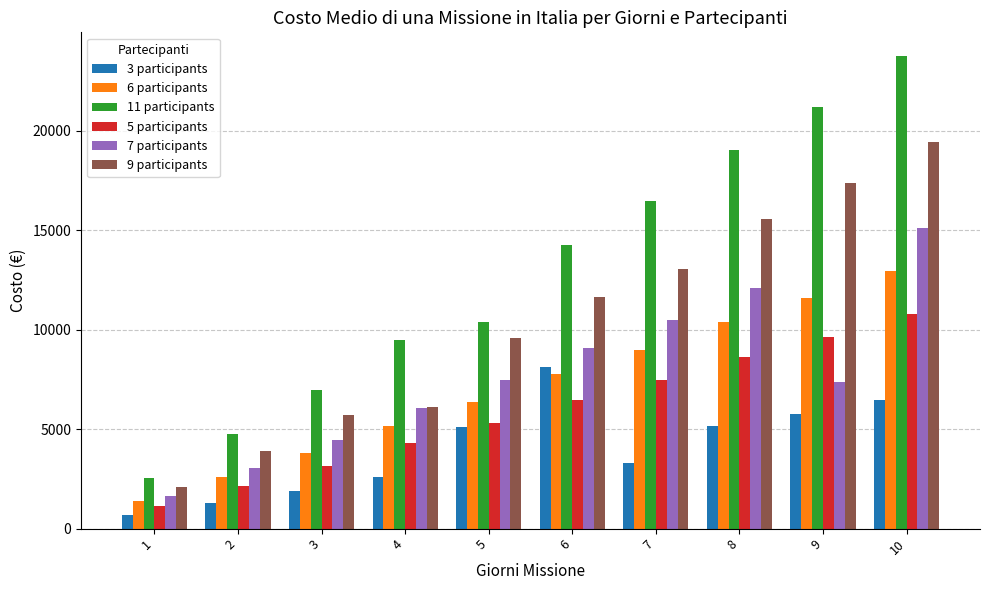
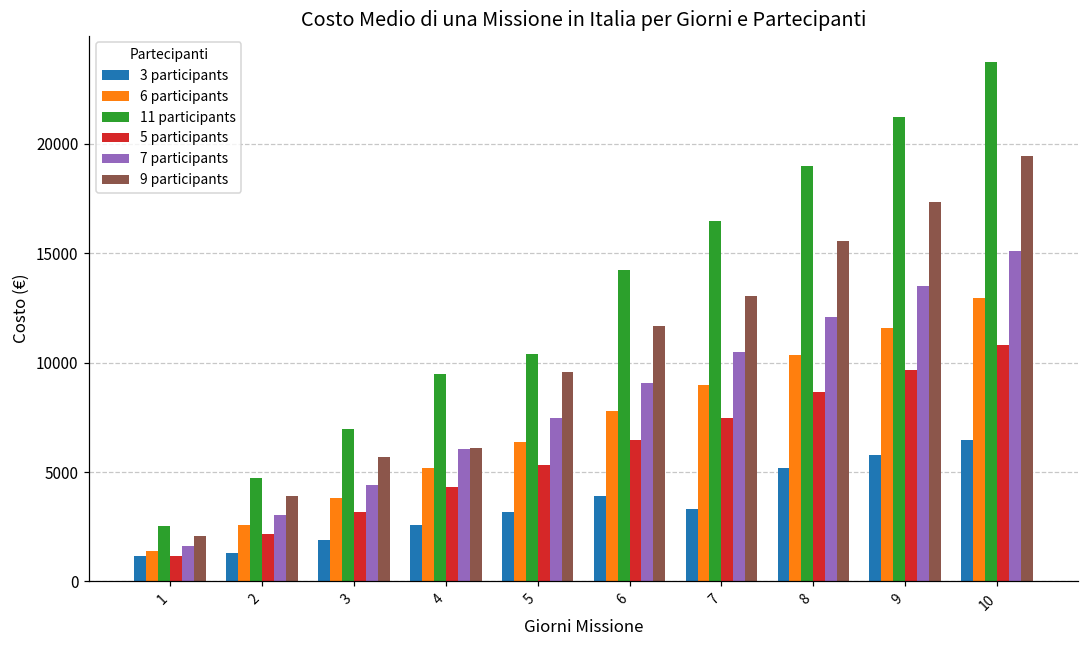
  {
    "3 participants": {
-     "1": 700,
+     "1": 1100,
      "2": 1300,
      "3": 1900,
      "4": 2600,
-     "5": 5100,
-     "6": 8100,
+     "5": 3200,
+     "6": 3900,
      "7": 3300,
      "8": 5200,
      "9": 5800,
      "10": 6500
    },
    "6 participants": {
      "1": 1400,
      "2": 2600,
      "3": 3800,
      "4": 5200,
      "5": 6400,
      "6": 7800,
      "7": 9000,
      "8": 10400,
      "9": 11600,
      "10": 13000
    },
    "11 participants": {
      "1": 2500,
      "2": 4800,
      "3": 7000,
      "4": 9500,
      "5": 10400,
      "6": 14300,
      "7": 16500,
      "8": 19000,
      "9": 21200,
      "10": 23800
    },
    "5 participants": {
      "1": 1200,
      "2": 2200,
      "3": 3200,
      "4": 4300,
      "5": 5300,
      "6": 6500,
      "7": 7500,
      "8": 8600,
      "9": 9600,
      "10": 10800
    },
    "7 participants": {
      "1": 1600,
      "2": 3000,
      "3": 4400,
      "4": 6000,
      "5": 7500,
      "6": 9100,
      "7": 10500,
      "8": 12100,
-     "9": 7400,
+     "9": 13500,
      "10": 15100
    },
    "9 participants": {
      "1": 2100,
      "2": 3900,
      "3": 5700,
      "4": 6100,
      "5": 9600,
      "6": 11700,
      "7": 13000,
      "8": 15600,
      "9": 17400,
      "10": 19400
    }
  }
